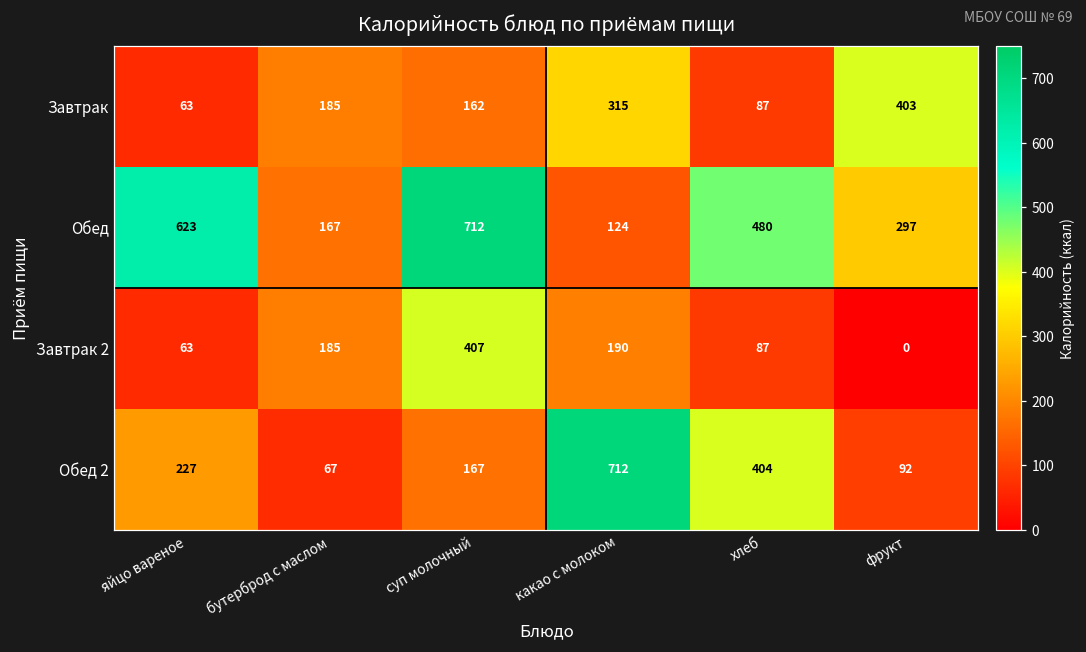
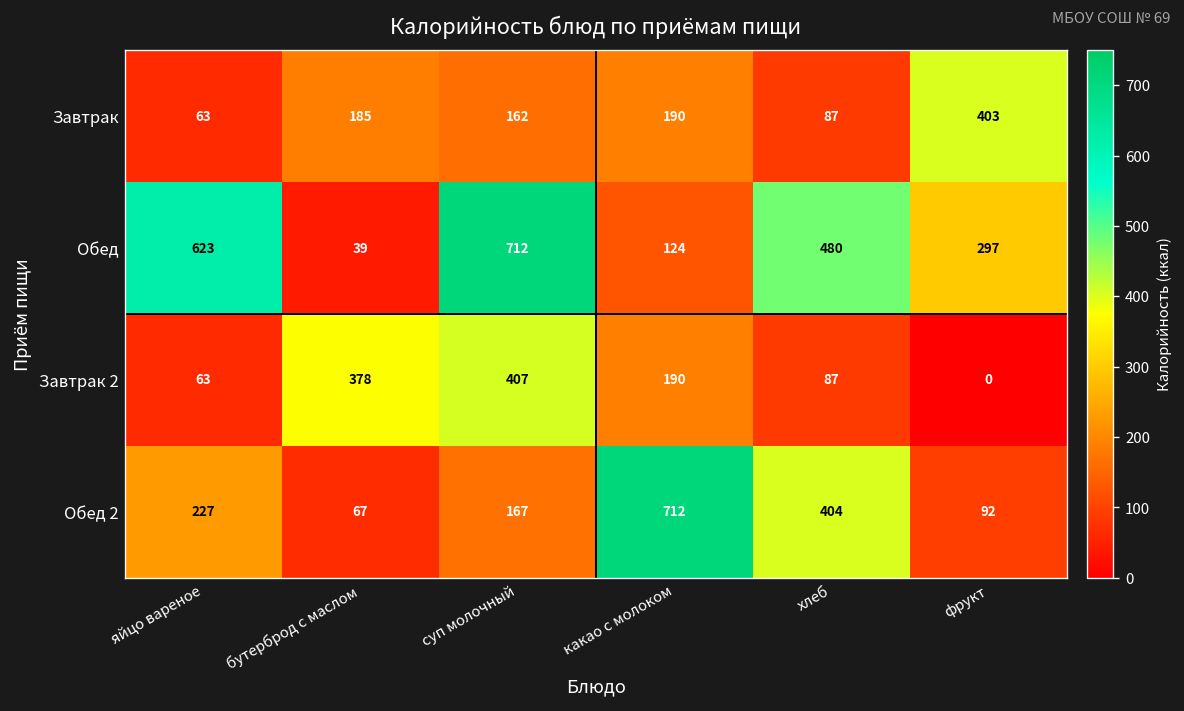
  {
    "Завтрак": {
      "яйцо вареное": 63,
      "бутерброд с маслом": 185,
      "суп молочный": 162,
-     "какао с молоком": 315,
+     "какао с молоком": 190,
      "хлеб": 87,
      "фрукт": 403
    },
    "Обед": {
      "яйцо вареное": 623,
-     "бутерброд с маслом": 167,
+     "бутерброд с маслом": 39,
      "суп молочный": 712,
      "какао с молоком": 124,
      "хлеб": 480,
      "фрукт": 297
    },
    "Завтрак 2": {
      "яйцо вареное": 63,
-     "бутерброд с маслом": 185,
+     "бутерброд с маслом": 378,
      "суп молочный": 407,
      "какао с молоком": 190,
      "хлеб": 87,
      "фрукт": 0
    },
    "Обед 2": {
      "яйцо вареное": 227,
      "бутерброд с маслом": 67,
      "суп молочный": 167,
      "какао с молоком": 712,
      "хлеб": 404,
      "фрукт": 92
    }
  }
